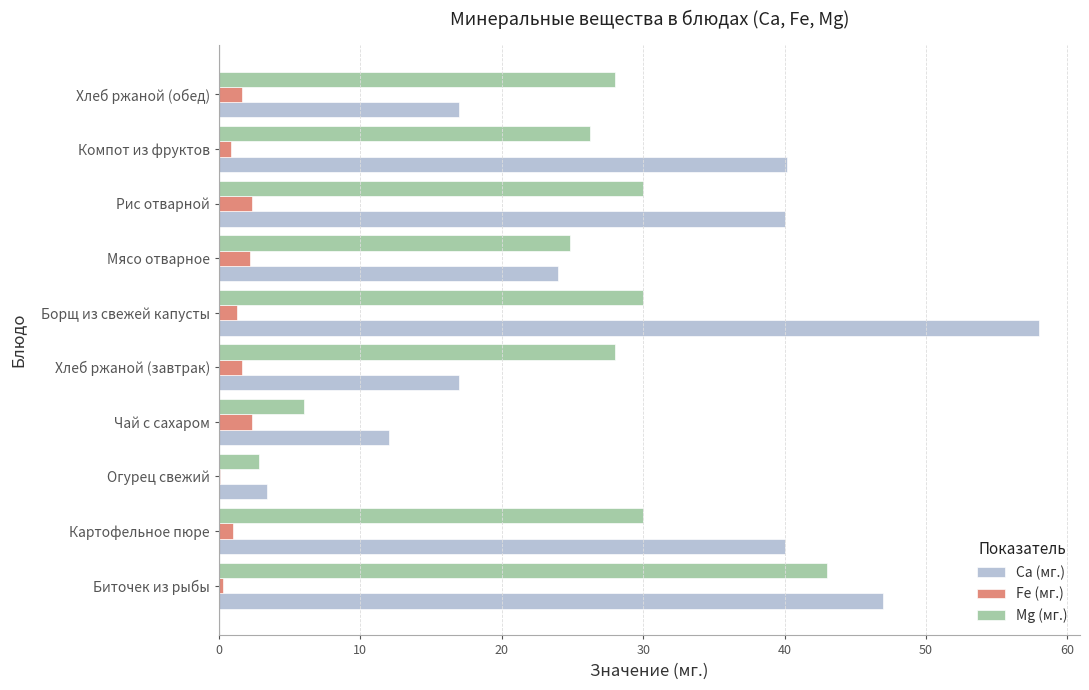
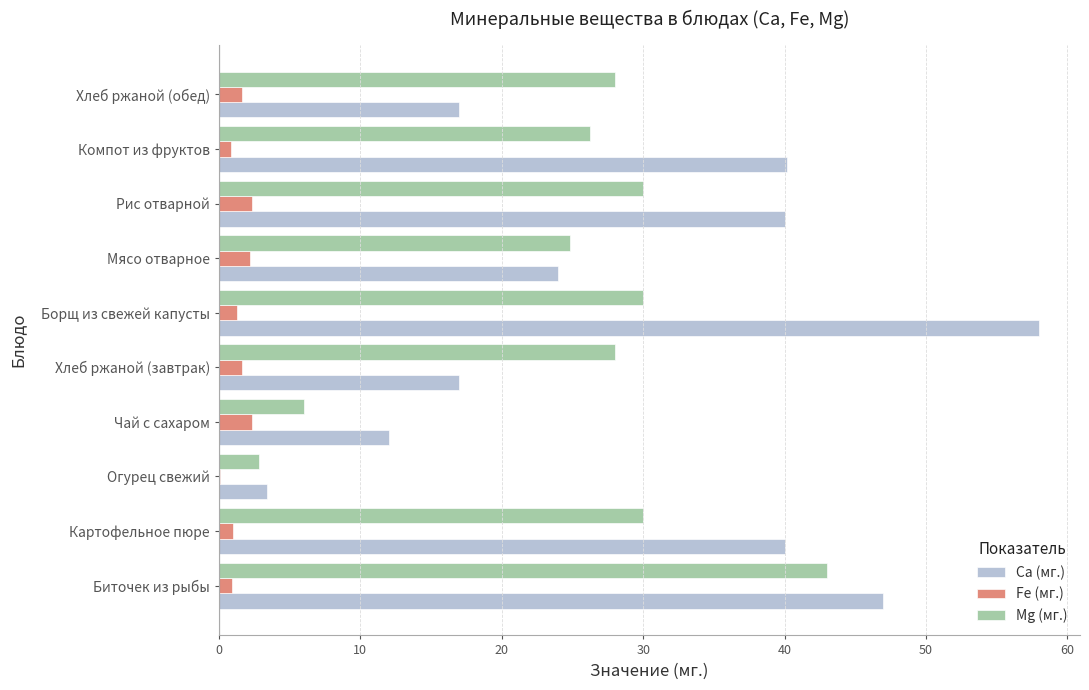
  {
    "Fe (мг.)": {
      "Хлеб ржаной (обед)": 1.6,
      "Компот из фруктов": 0.8,
      "Рис отварной": 2.3,
      "Мясо отварное": 2.2,
      "Борщ из свежей капусты": 1.3,
      "Хлеб ржаной (завтрак)": 1.6,
      "Чай с сахаром": 2.3,
      "Картофельное пюре": 1.0,
-     "Биточек из рыбы": 0.3
+     "Биточек из рыбы": 0.9
    }
  }
